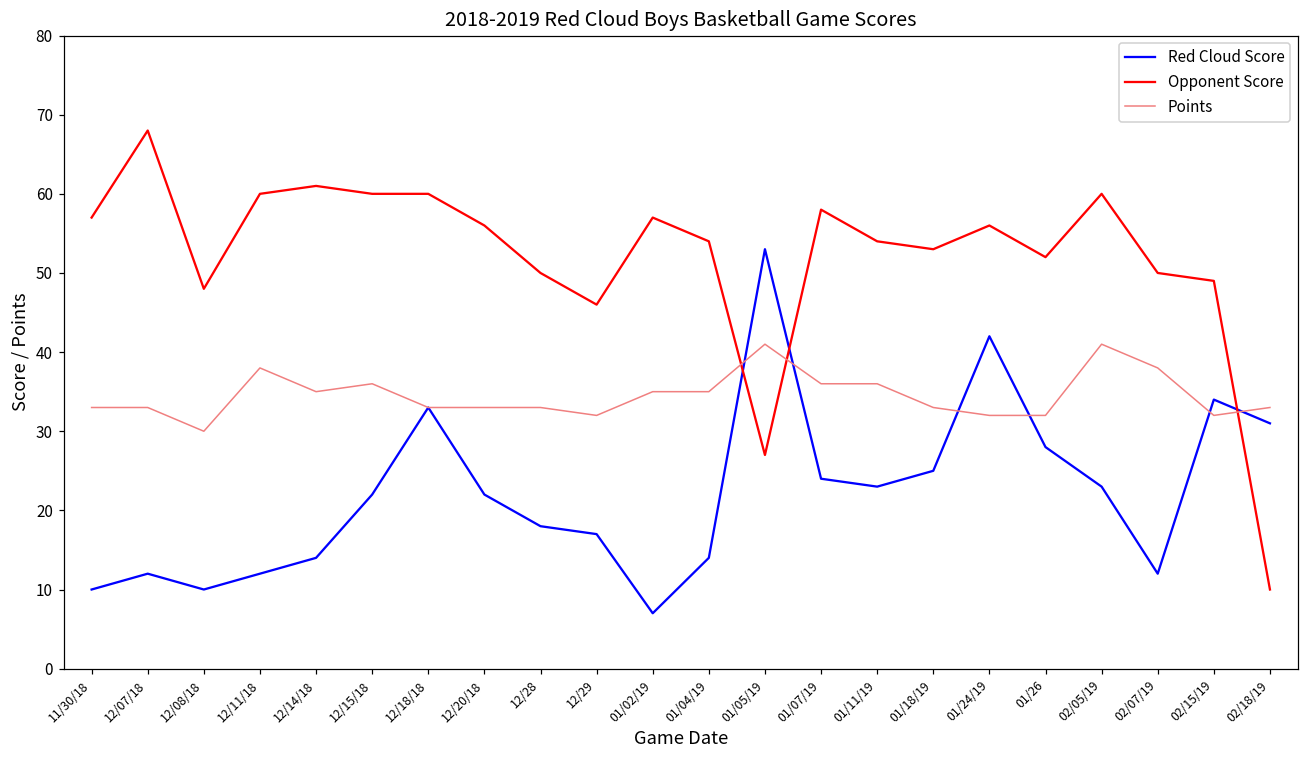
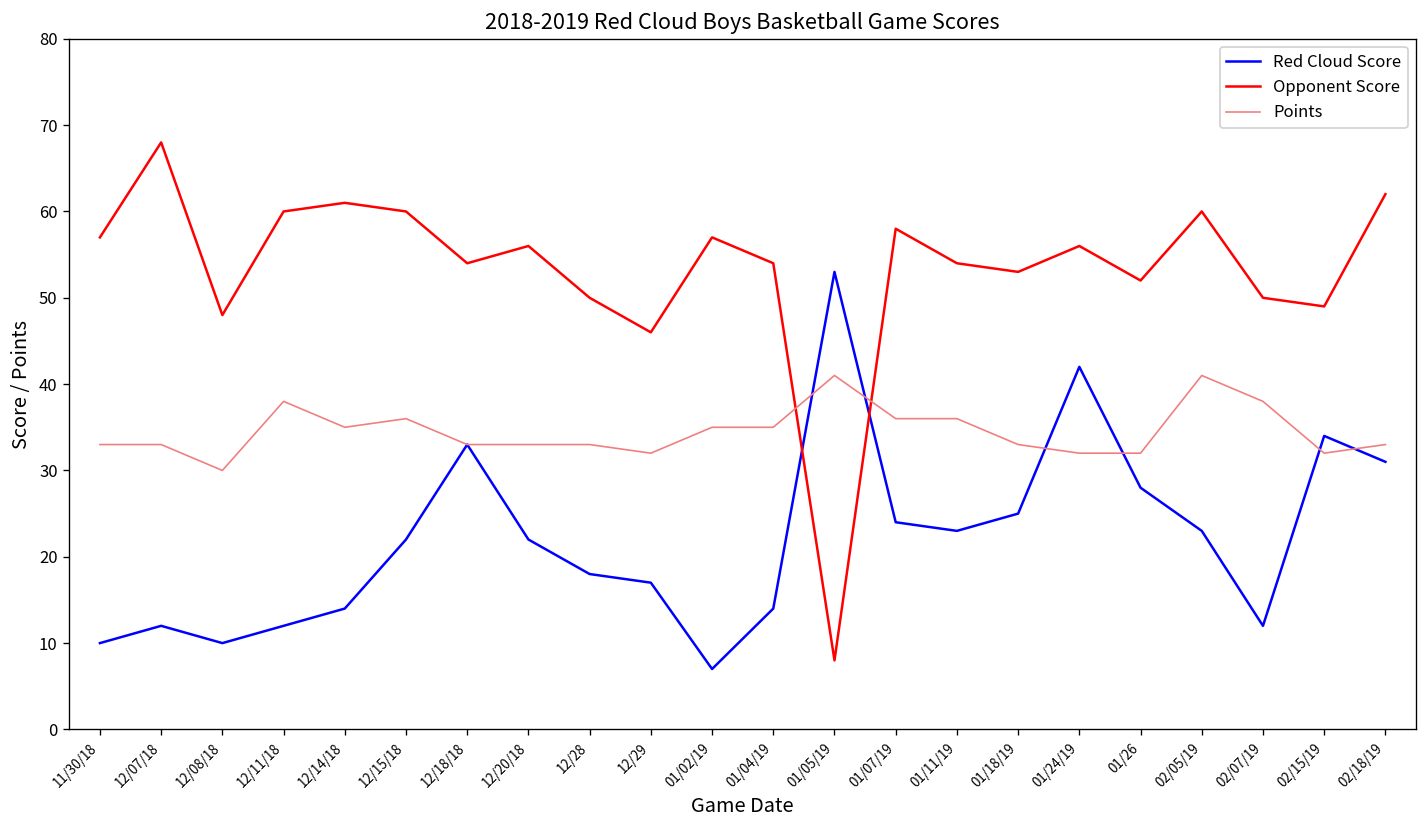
  {
    "Red Cloud Score": {
      "11/30/18": 10,
      "12/07/18": 12,
      "12/08/18": 10,
      "12/11/18": 12,
      "12/14/18": 14,
      "12/15/18": 22,
      "12/20/18": 22,
      "12/28": 18,
      "12/29": 17,
      "01/02/19": 7,
      "01/04/19": 14,
      "01/05/19": 53,
      "01/07/19": 24,
      "01/11/19": 23,
      "01/18/19": 25,
      "01/24/19": 42,
      "01/26": 28,
      "02/05/19": 23,
      "02/07/19": 12,
      "02/15/19": 34,
      "02/18/19": 31
    },
    "Opponent Score": {
      "11/30/18": 57,
      "12/07/18": 68,
      "12/08/18": 48,
      "12/11/18": 60,
      "12/14/18": 61,
      "12/15/18": 60,
-     "12/18/18": 60,
+     "12/18/18": 54,
      "12/20/18": 56,
      "12/28": 50,
      "12/29": 46,
      "01/02/19": 57,
      "01/04/19": 54,
-     "01/05/19": 27,
+     "01/05/19": 8,
      "01/07/19": 58,
      "01/11/19": 54,
      "01/18/19": 53,
      "01/24/19": 56,
      "01/26": 52,
      "02/05/19": 60,
      "02/07/19": 50,
      "02/15/19": 49,
-     "02/18/19": 10
+     "02/18/19": 62
    },
    "Points": {
      "11/30/18": 33,
      "12/07/18": 33,
      "12/08/18": 30,
      "12/11/18": 38,
      "12/14/18": 35,
      "12/15/18": 36,
      "12/20/18": 33,
      "12/28": 33,
      "12/29": 32,
      "01/02/19": 35,
      "01/04/19": 35,
      "01/05/19": 41,
      "01/07/19": 36,
      "01/11/19": 36,
      "01/18/19": 33,
      "01/24/19": 32,
      "01/26": 32,
      "02/05/19": 41,
      "02/07/19": 38,
      "02/15/19": 32,
      "02/18/19": 33
    }
  }
